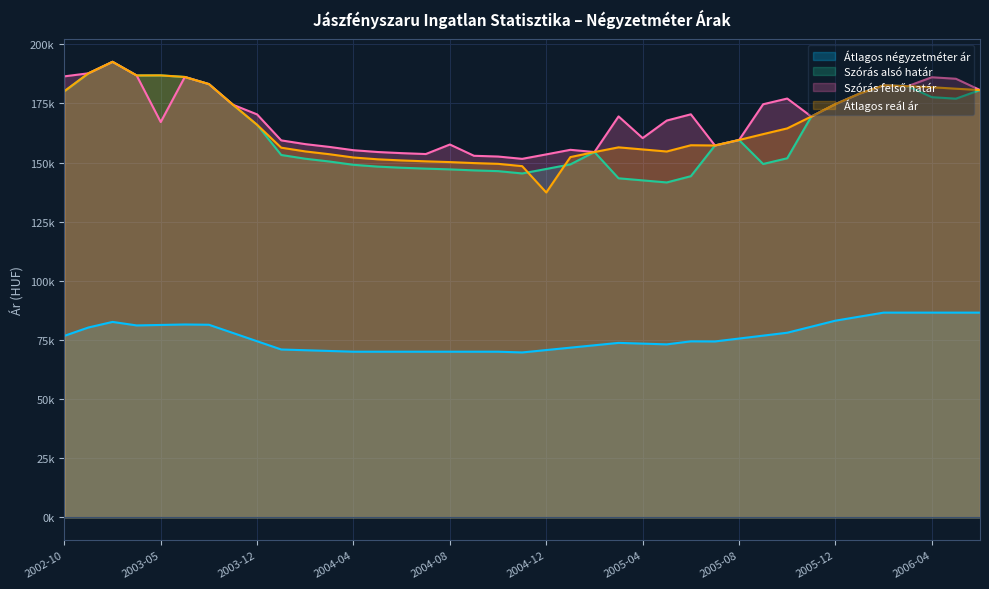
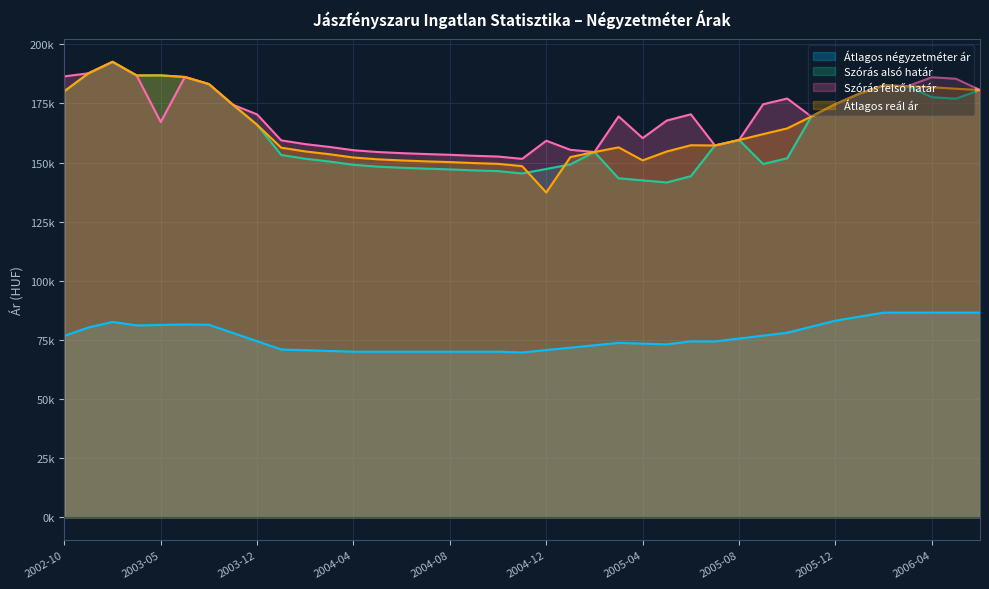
  {
    "Szórás felső határ": {
      "2002-10": 186000,
      "2003-05": 167000,
      "2003-12": 170000,
      "2004-04": 155000,
-     "2004-08": 158000,
-     "2004-12": 153000,
+     "2004-08": 153000,
+     "2004-12": 159000,
      "2005-04": 160000
    },
    "Átlagos reál ár": {
      "2004-04": 152000,
      "2004-08": 150000,
      "2004-12": 137000,
-     "2005-04": 156000
+     "2005-04": 151000
    }
  }
